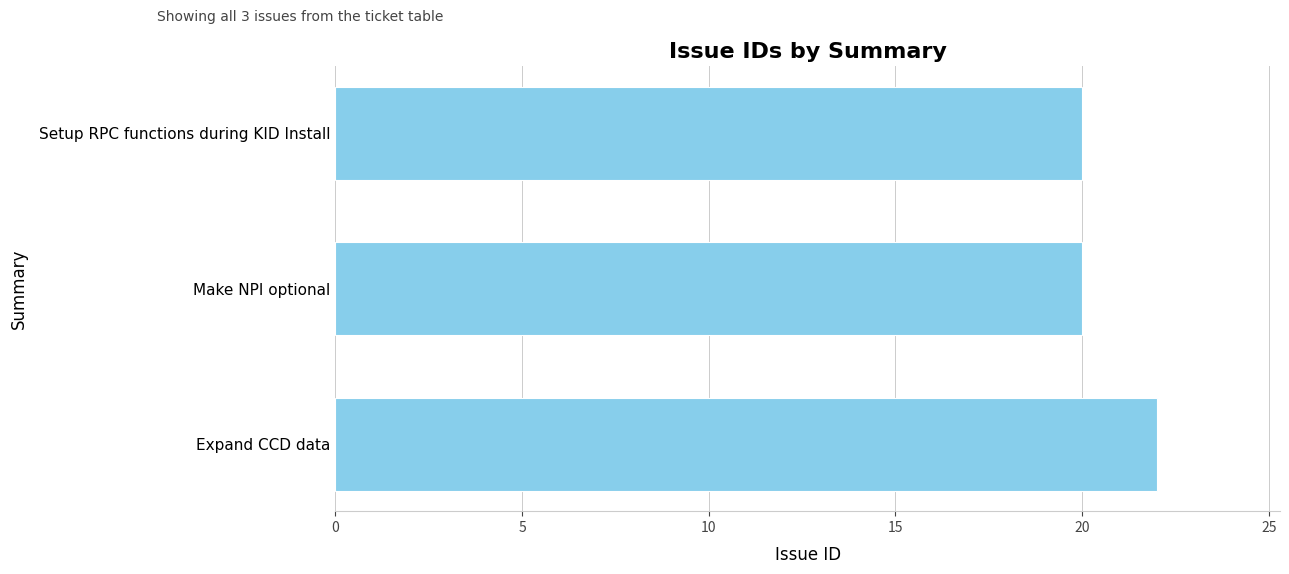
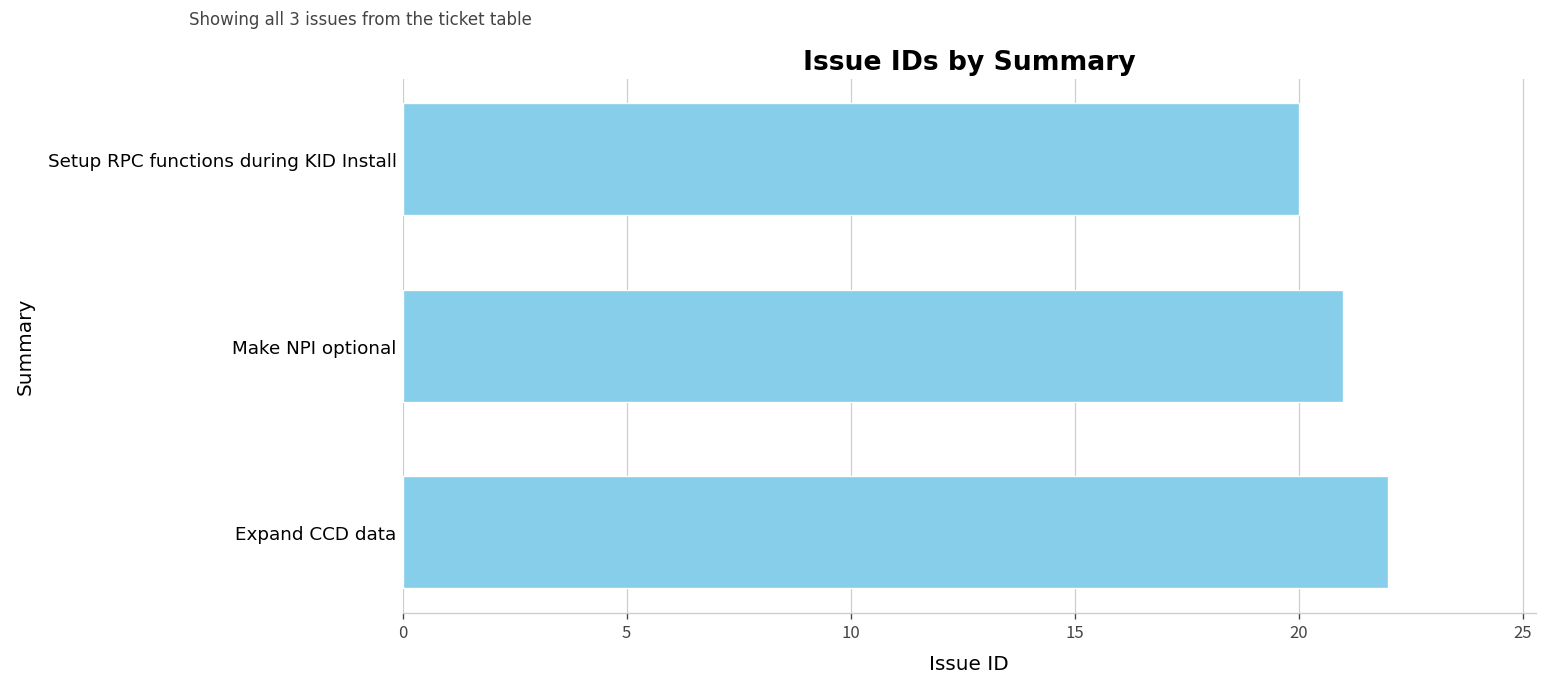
  {
    "Setup RPC functions during KID Install": 20,
-   "Make NPI optional": 20,
+   "Make NPI optional": 21,
    "Expand CCD data": 22
  }
